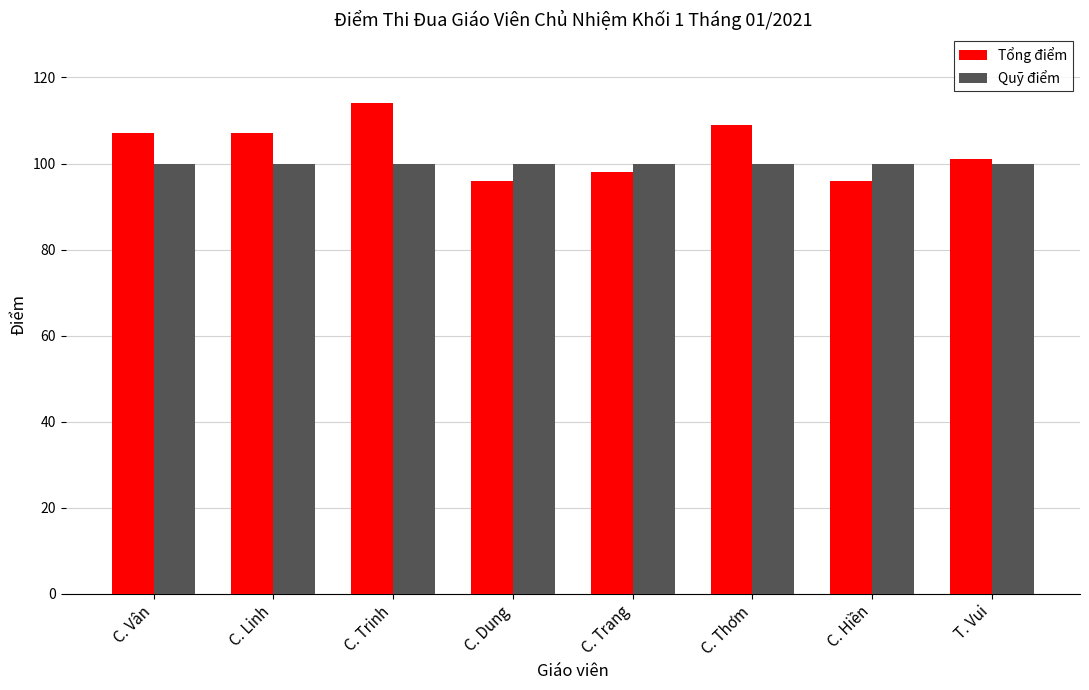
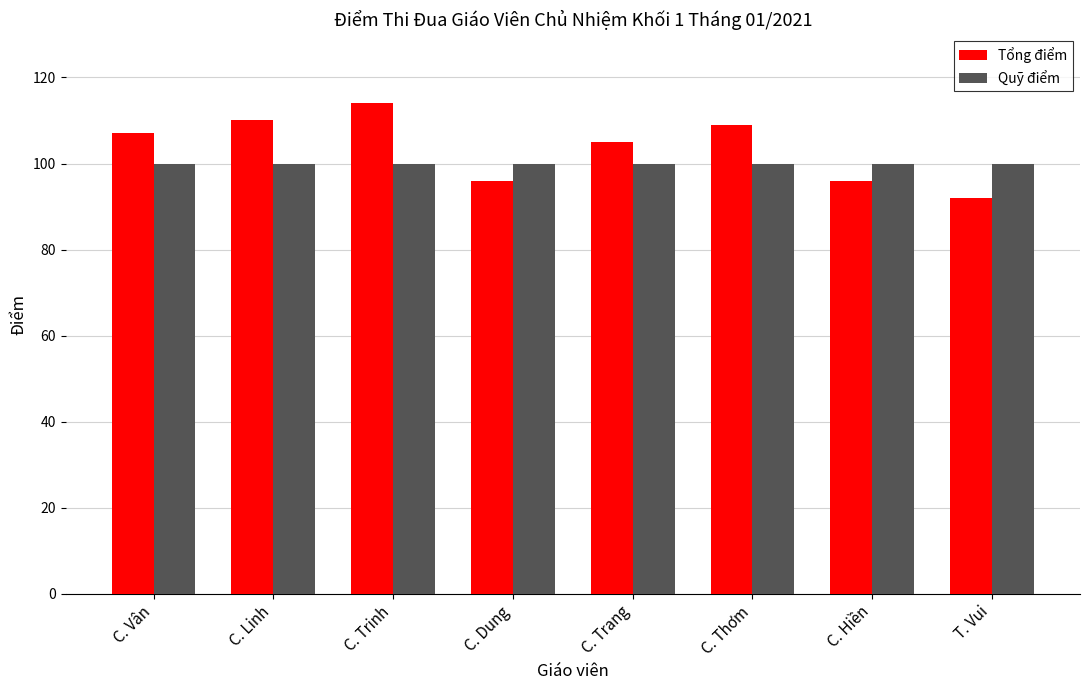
  {
    "Tổng điểm": {
      "C. Vân": 107,
-     "C. Linh": 107,
+     "C. Linh": 110,
      "C. Trinh": 114,
      "C. Dung": 96,
-     "C. Trang": 98,
+     "C. Trang": 105,
      "C. Thơm": 109,
      "C. Hiền": 96,
-     "T. Vui": 101
+     "T. Vui": 92
    },
    "Quỹ điểm": {
      "C. Vân": 100,
      "C. Linh": 100,
      "C. Trinh": 100,
      "C. Dung": 100,
      "C. Trang": 100,
      "C. Thơm": 100,
      "C. Hiền": 100,
      "T. Vui": 100
    }
  }
